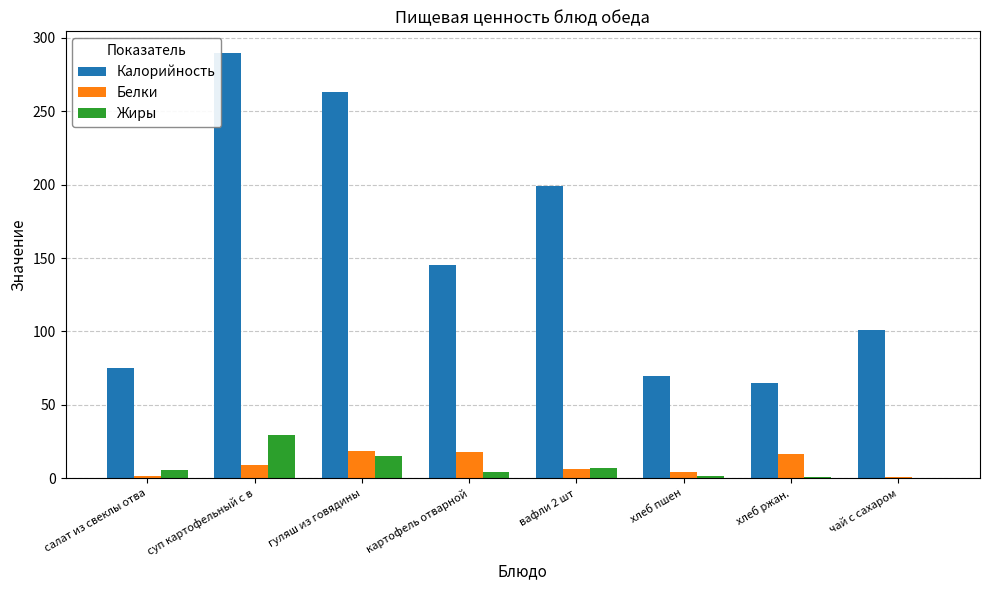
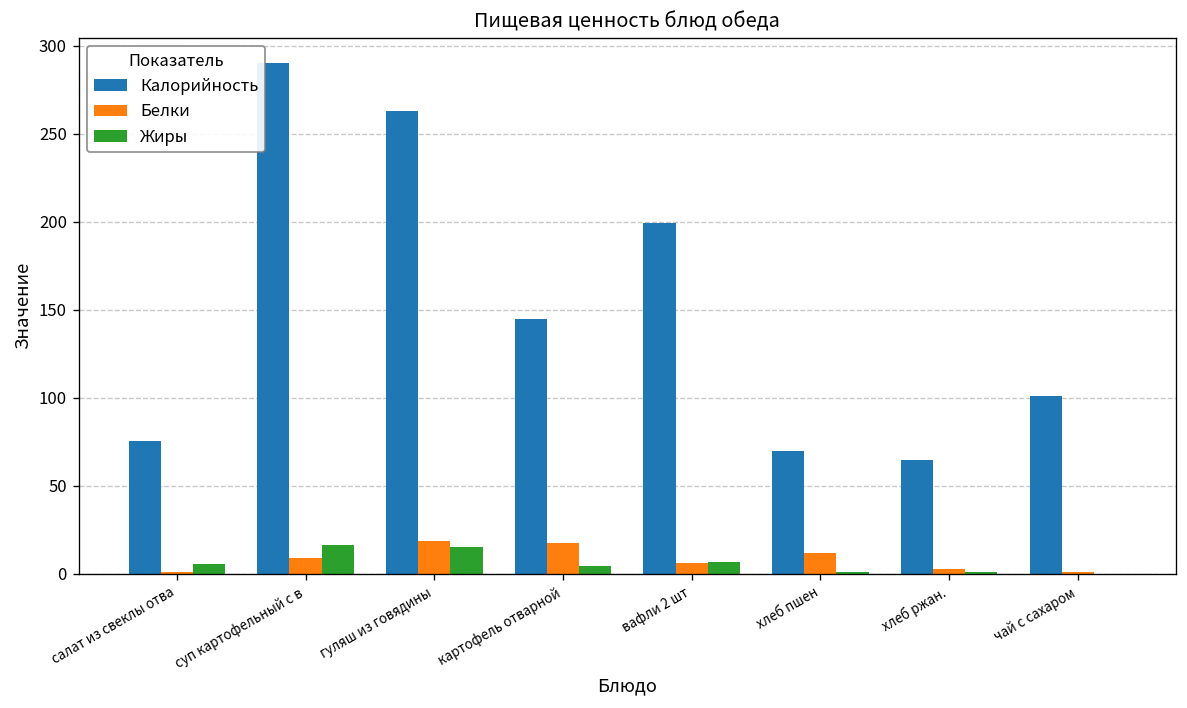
  {
    "Калорийность": {
      "салат из свеклы отва": 75,
      "суп картофельный с в": 290,
      "гуляш из говядины": 263,
      "картофель отварной": 145,
      "вафли 2 шт": 199,
      "хлеб пшен": 70,
      "хлеб ржан.": 65,
      "чай с сахаром": 101
    },
    "Белки": {
      "суп картофельный с в": 9,
      "гуляш из говядины": 19,
      "картофель отварной": 18,
      "вафли 2 шт": 6,
-     "хлеб пшен": 5,
-     "хлеб ржан.": 17
+     "хлеб пшен": 12,
+     "хлеб ржан.": 3
    },
    "Жиры": {
      "салат из свеклы отва": 6,
-     "суп картофельный с в": 30,
+     "суп картофельный с в": 17,
      "гуляш из говядины": 15,
      "картофель отварной": 4,
      "вафли 2 шт": 7,
      "чай с сахаром": 0
    }
  }
